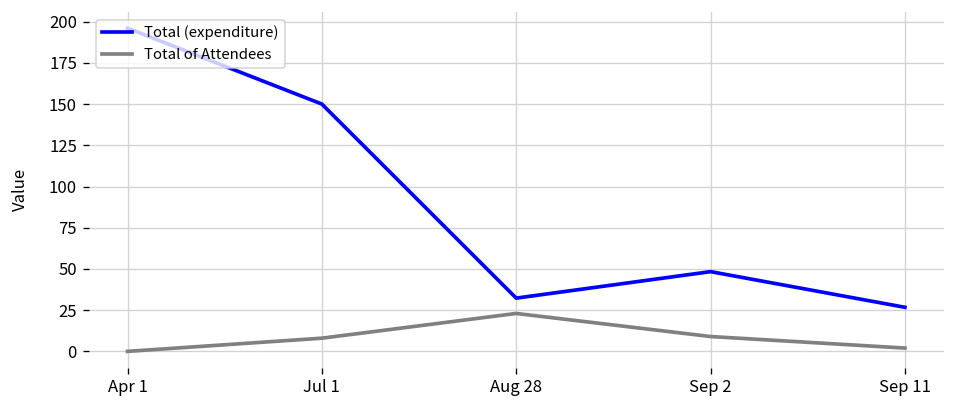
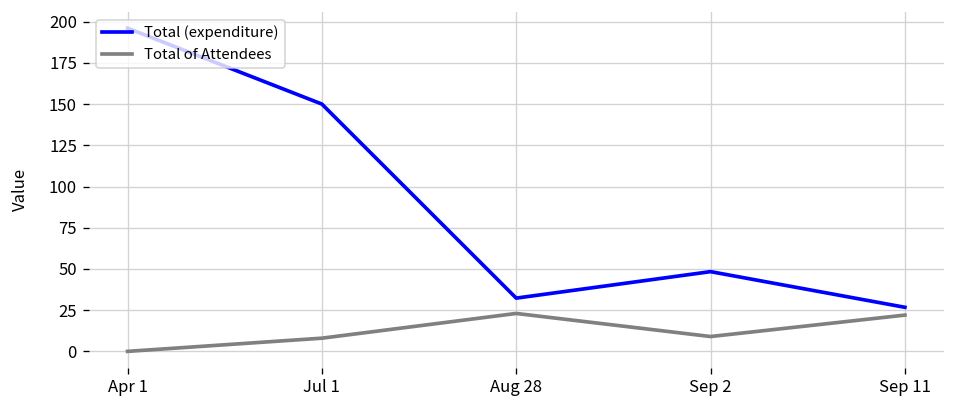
  {
    "Total (expenditure)": {
      "Jul 1": 150,
      "Aug 28": 32,
      "Sep 2": 48,
      "Sep 11": 27
    },
    "Total of Attendees": {
      "Apr 1": 0,
      "Jul 1": 8,
      "Aug 28": 23,
      "Sep 2": 9,
-     "Sep 11": 2
+     "Sep 11": 22
    }
  }
